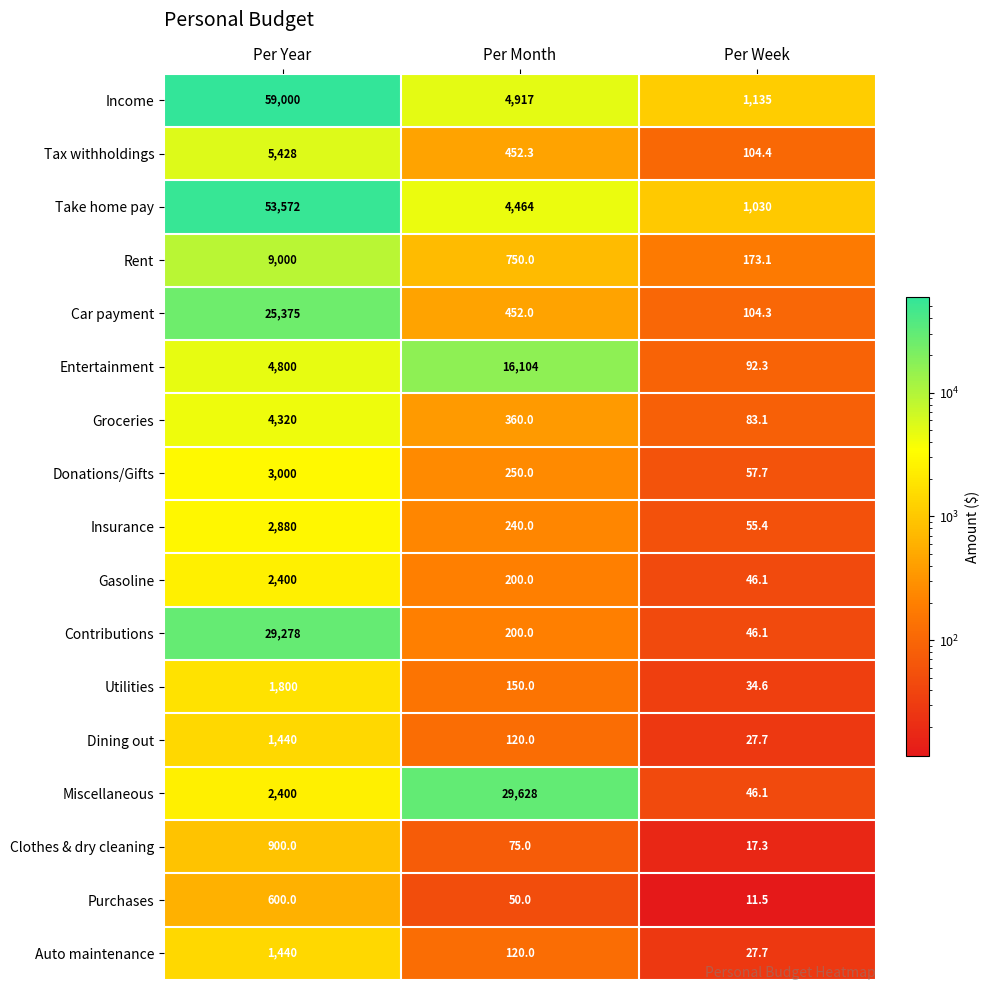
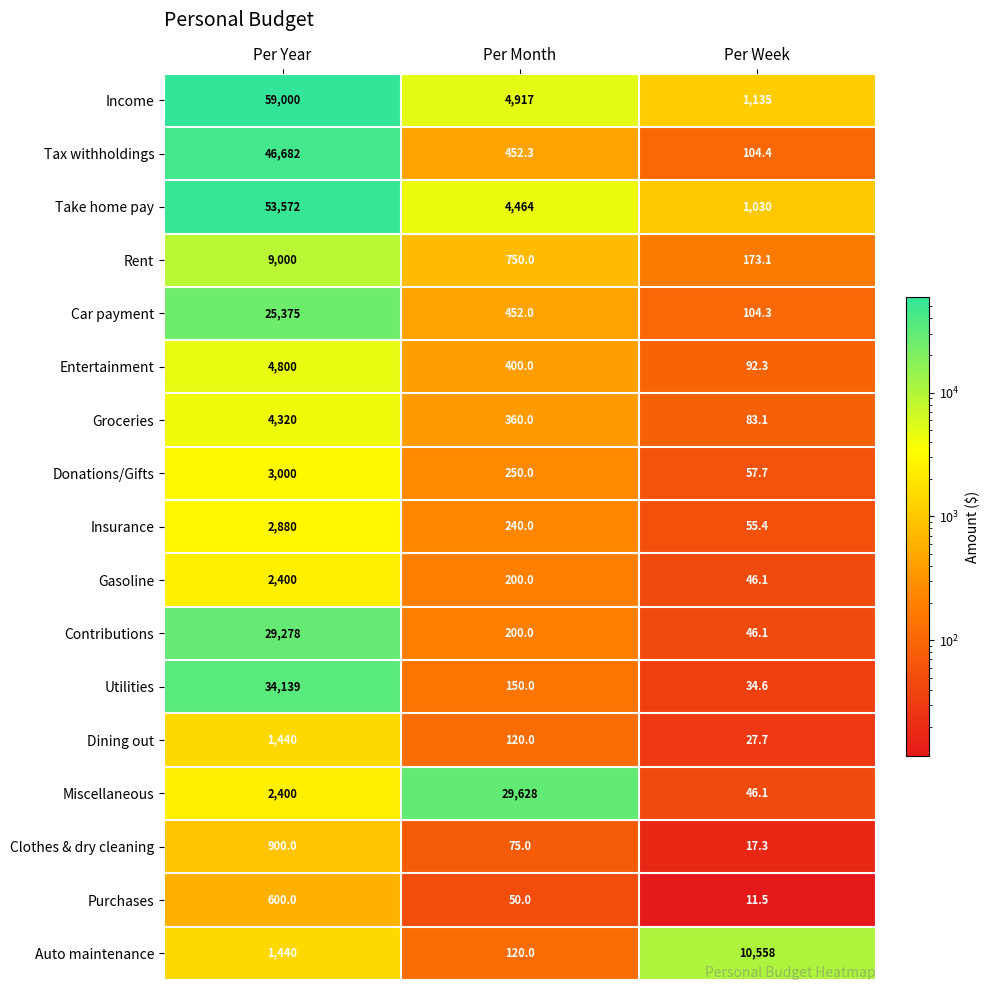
  {
    "Income": {
      "Per Year": "59,000",
      "Per Month": "4,917",
      "Per Week": "1,135"
    },
    "Tax withholdings": {
-     "Per Year": "5,428",
+     "Per Year": "46,682",
      "Per Month": "452.3",
      "Per Week": "104.4"
    },
    "Take home pay": {
      "Per Year": "53,572",
      "Per Month": "4,464",
      "Per Week": "1,030"
    },
    "Rent": {
      "Per Year": "9,000",
      "Per Month": "750.0",
      "Per Week": "173.1"
    },
    "Car payment": {
      "Per Year": "25,375",
      "Per Month": "452.0",
      "Per Week": "104.3"
    },
    "Entertainment": {
      "Per Year": "4,800",
-     "Per Month": "16,104",
+     "Per Month": "400.0",
      "Per Week": "92.3"
    },
    "Groceries": {
      "Per Year": "4,320",
      "Per Month": "360.0",
      "Per Week": "83.1"
    },
    "Donations/Gifts": {
      "Per Year": "3,000",
      "Per Month": "250.0",
      "Per Week": "57.7"
    },
    "Insurance": {
      "Per Year": "2,880",
      "Per Month": "240.0",
      "Per Week": "55.4"
    },
    "Gasoline": {
      "Per Year": "2,400",
      "Per Month": "200.0",
      "Per Week": "46.1"
    },
    "Contributions": {
      "Per Year": "29,278",
      "Per Month": "200.0",
      "Per Week": "46.1"
    },
    "Utilities": {
-     "Per Year": "1,800",
+     "Per Year": "34,139",
      "Per Month": "150.0",
      "Per Week": "34.6"
    },
    "Dining out": {
      "Per Year": "1,440",
      "Per Month": "120.0",
      "Per Week": "27.7"
    },
    "Miscellaneous": {
      "Per Year": "2,400",
      "Per Month": "29,628",
      "Per Week": "46.1"
    },
    "Clothes & dry cleaning": {
      "Per Year": "900.0",
      "Per Month": "75.0",
      "Per Week": "17.3"
    },
    "Purchases": {
      "Per Year": "600.0",
      "Per Month": "50.0",
      "Per Week": "11.5"
    },
    "Auto maintenance": {
      "Per Year": "1,440",
      "Per Month": "120.0",
-     "Per Week": "27.7"
+     "Per Week": "10,558"
    }
  }
